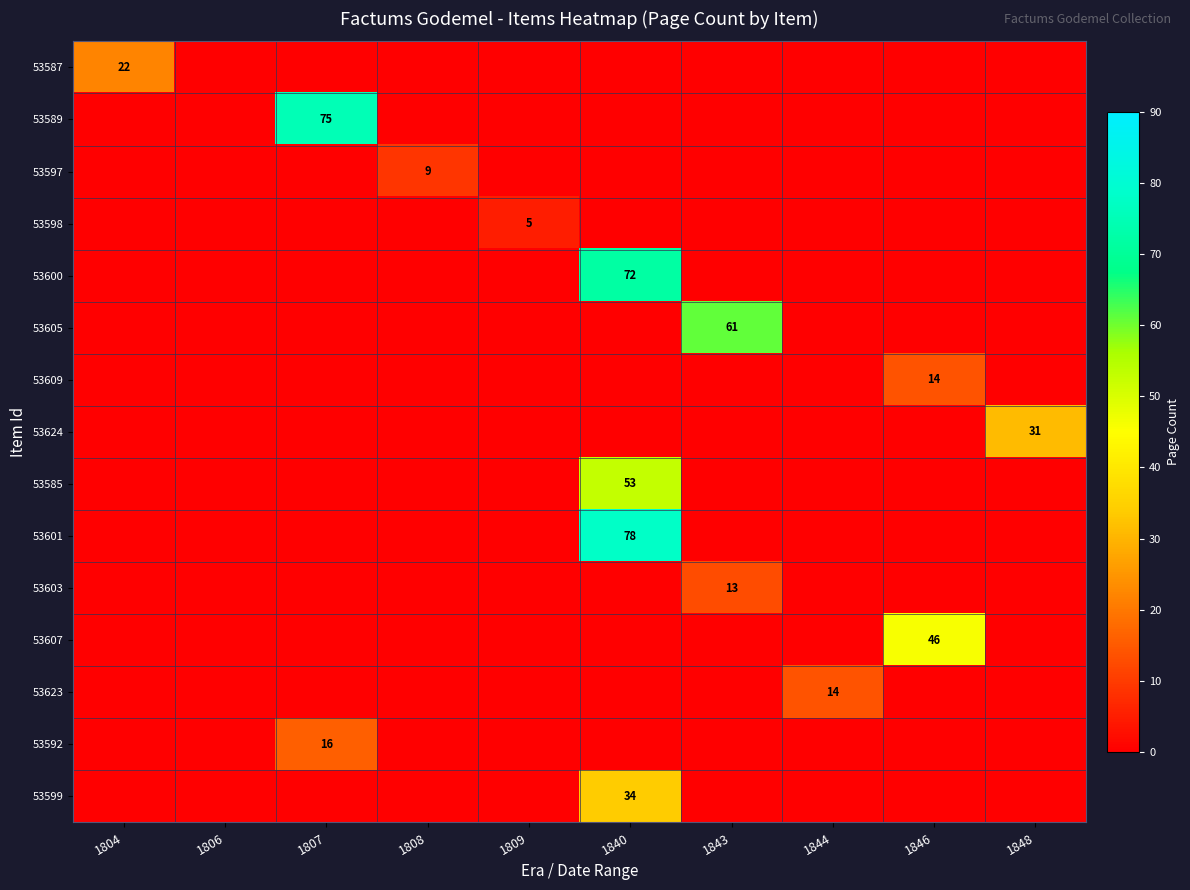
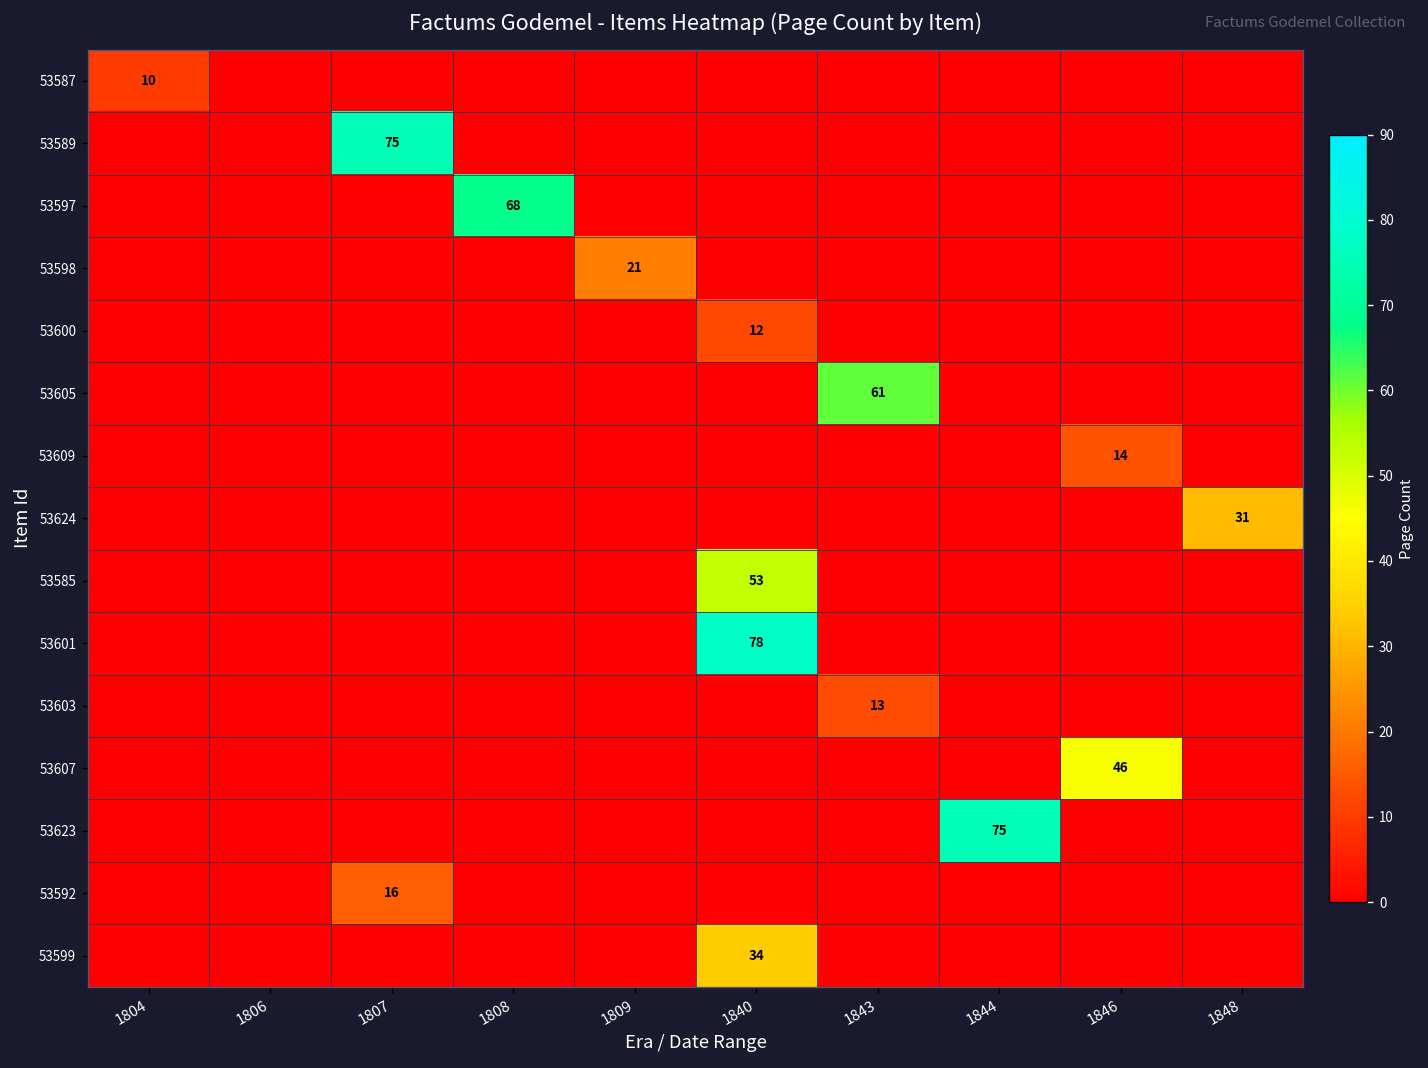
  {
    "53587": {
-     "1804": 22
+     "1804": 10
    },
    "53589": {
      "1807": 75
    },
    "53597": {
-     "1808": 9
+     "1808": 68
    },
    "53598": {
-     "1809": 5
+     "1809": 21
    },
    "53600": {
-     "1840": 72
+     "1840": 12
    },
    "53605": {
      "1843": 61
    },
    "53609": {
      "1846": 14
    },
    "53624": {
      "1848": 31
    },
    "53585": {
      "1840": 53
    },
    "53601": {
      "1840": 78
    },
    "53603": {
      "1843": 13
    },
    "53607": {
      "1846": 46
    },
    "53623": {
-     "1844": 14
+     "1844": 75
    },
    "53592": {
      "1807": 16
    },
    "53599": {
      "1840": 34
    }
  }
